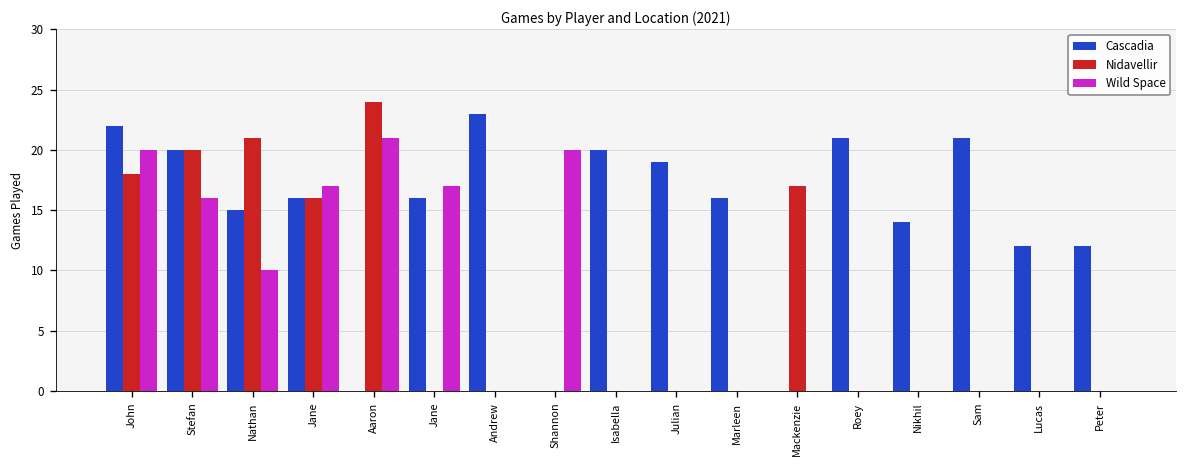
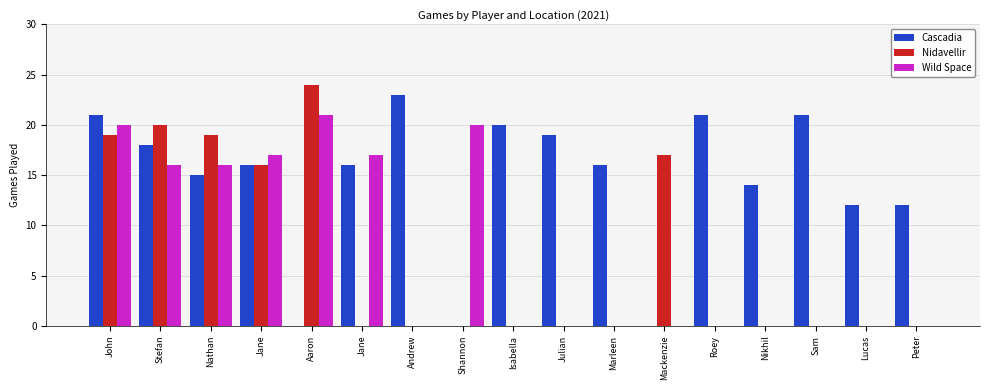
  {
    "Cascadia": {
-     "John": 22,
-     "Stefan": 20,
+     "John": 21,
+     "Stefan": 18,
      "Nathan": 15,
      "Aaron": 0,
      "Andrew": 23,
      "Shannon": 0,
      "Isabella": 20,
      "Julian": 19,
      "Marleen": 16,
      "Mackenzie": 0,
      "Roey": 21,
      "Nikhil": 14,
      "Sam": 21,
      "Lucas": 12,
      "Peter": 12
    },
    "Nidavellir": {
-     "John": 18,
+     "John": 19,
      "Stefan": 20,
-     "Nathan": 21,
+     "Nathan": 19,
      "Aaron": 24,
      "Andrew": 0,
      "Shannon": 0,
      "Isabella": 0,
      "Julian": 0,
      "Marleen": 0,
      "Mackenzie": 17,
      "Roey": 0,
      "Nikhil": 0,
      "Sam": 0,
      "Lucas": 0,
      "Peter": 0
    },
    "Wild Space": {
      "John": 20,
      "Stefan": 16,
-     "Nathan": 10,
+     "Nathan": 16,
      "Aaron": 21,
      "Andrew": 0,
      "Shannon": 20,
      "Isabella": 0,
      "Julian": 0,
      "Marleen": 0,
      "Mackenzie": 0,
      "Roey": 0,
      "Nikhil": 0,
      "Sam": 0,
      "Lucas": 0,
      "Peter": 0
    }
  }
